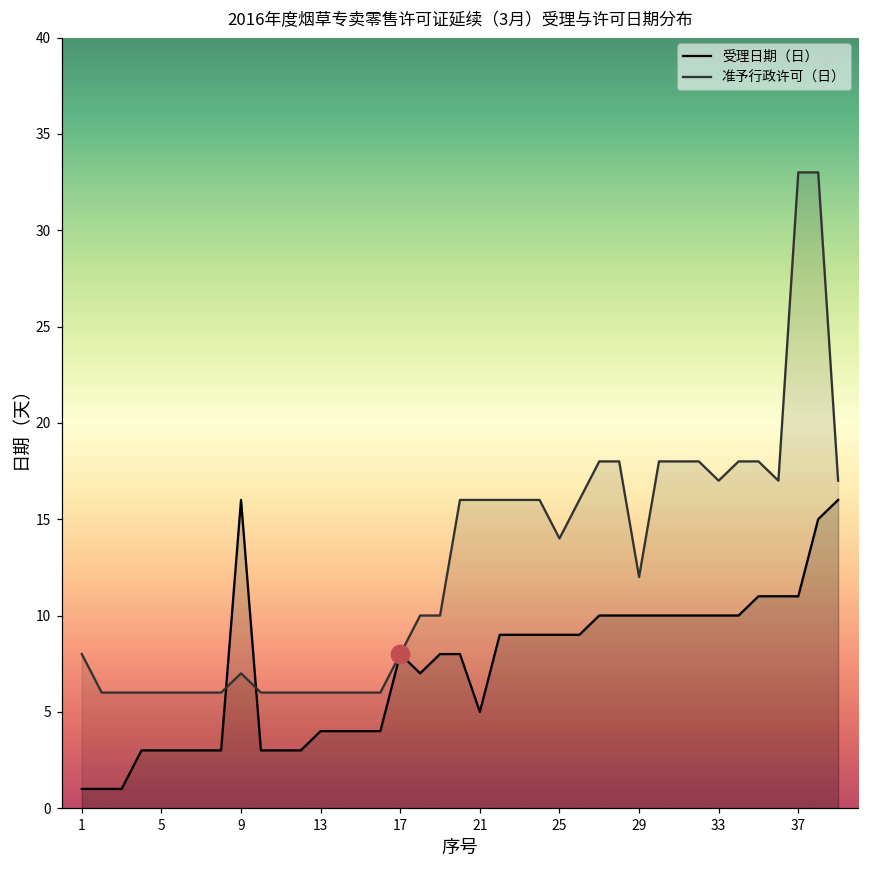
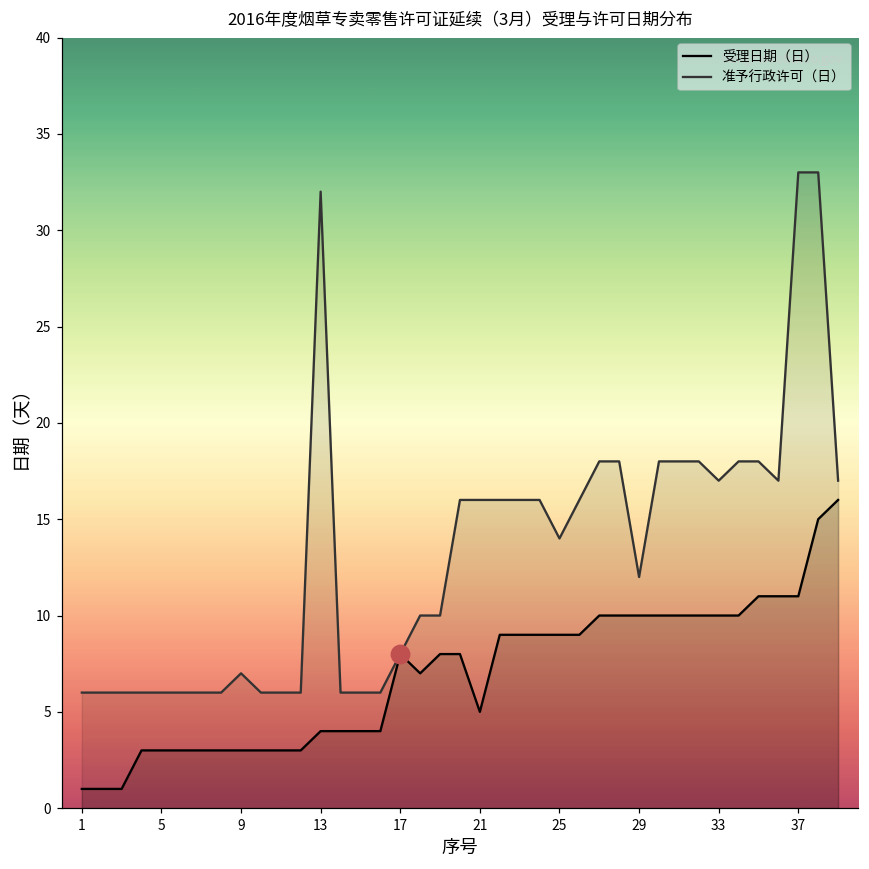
  {
    "受理日期（日）": {
      "1": 1,
      "5": 3,
-     "9": 16,
+     "9": 3,
      "13": 4,
      "21": 5,
      "25": 9,
      "29": 10,
      "33": 10,
      "37": 11
    },
    "准予行政许可（日）": {
-     "1": 8,
+     "1": 6,
      "5": 6,
      "9": 7,
-     "13": 6,
+     "13": 32,
      "21": 16,
      "25": 14,
      "29": 12,
      "33": 17,
      "37": 33
    }
  }
